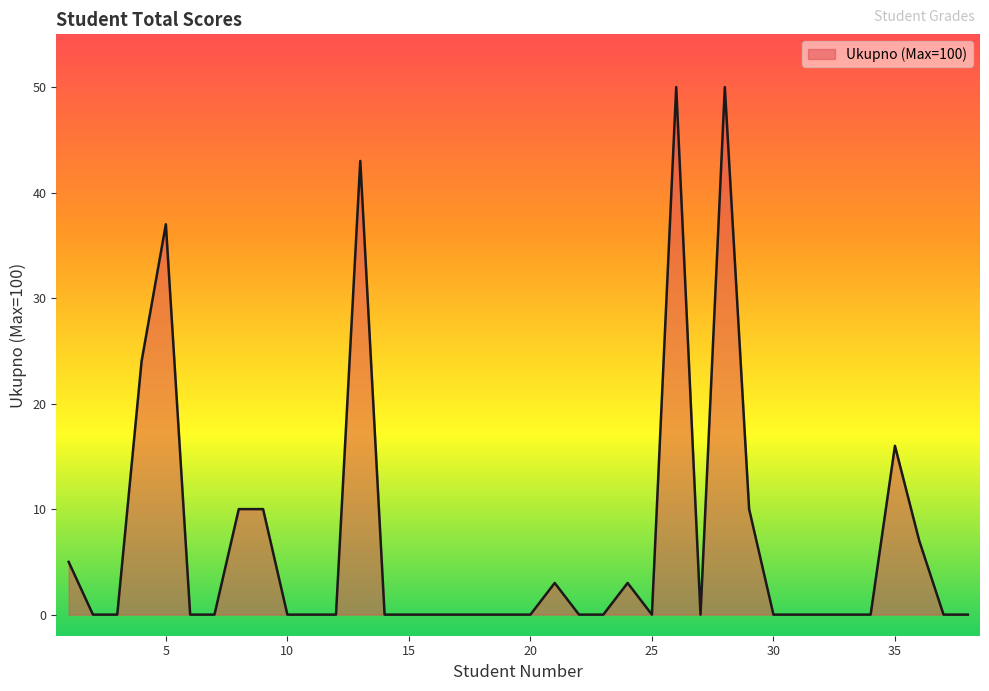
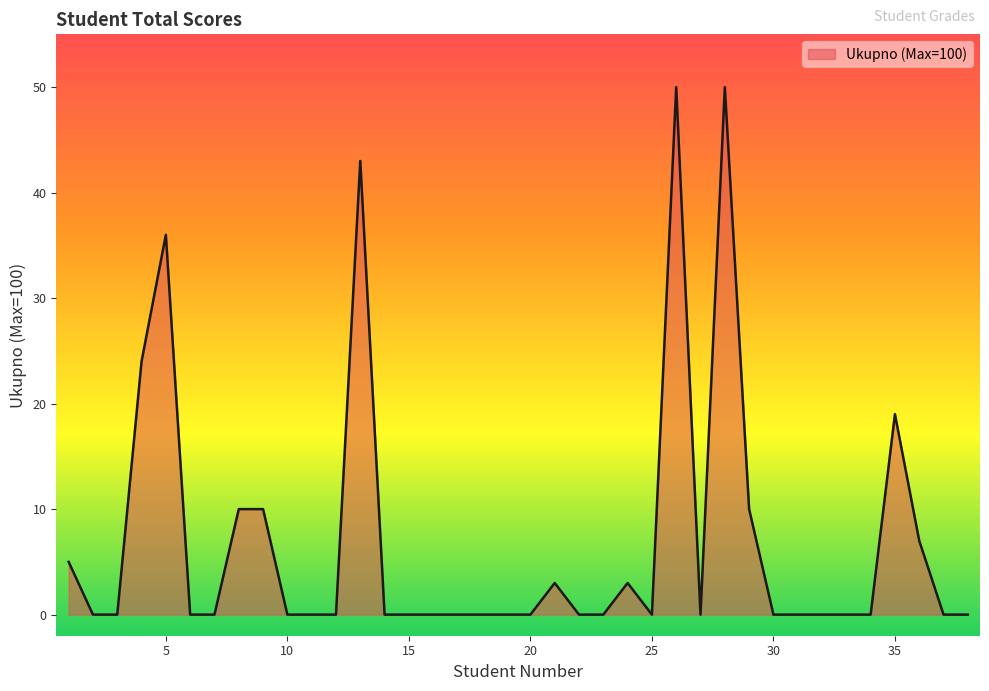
  {
-   "5": 37,
+   "5": 36,
    "10": 0,
    "15": 0,
    "20": 0,
    "25": 0,
    "30": 0,
-   "35": 16
+   "35": 19
  }
